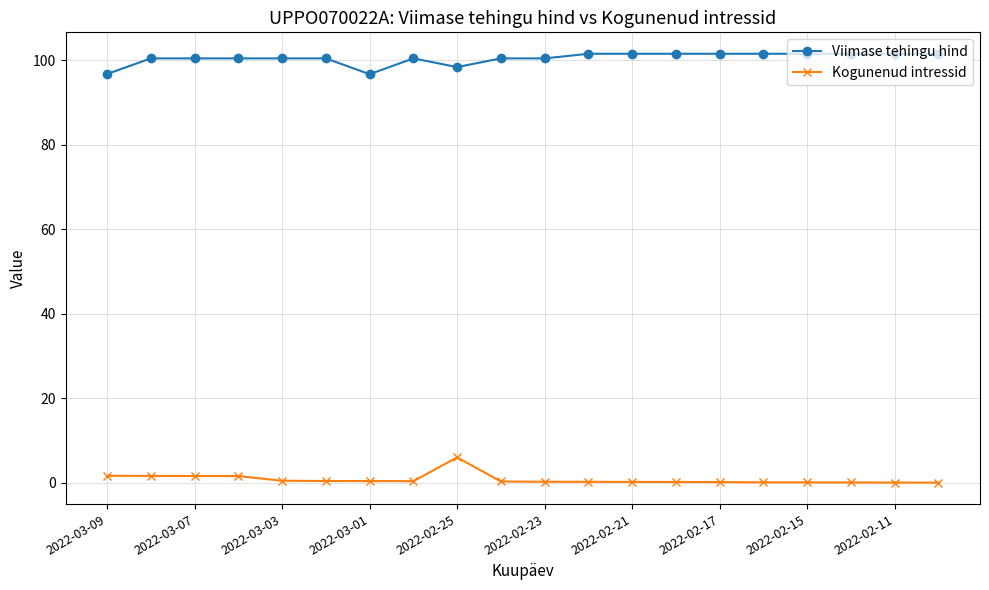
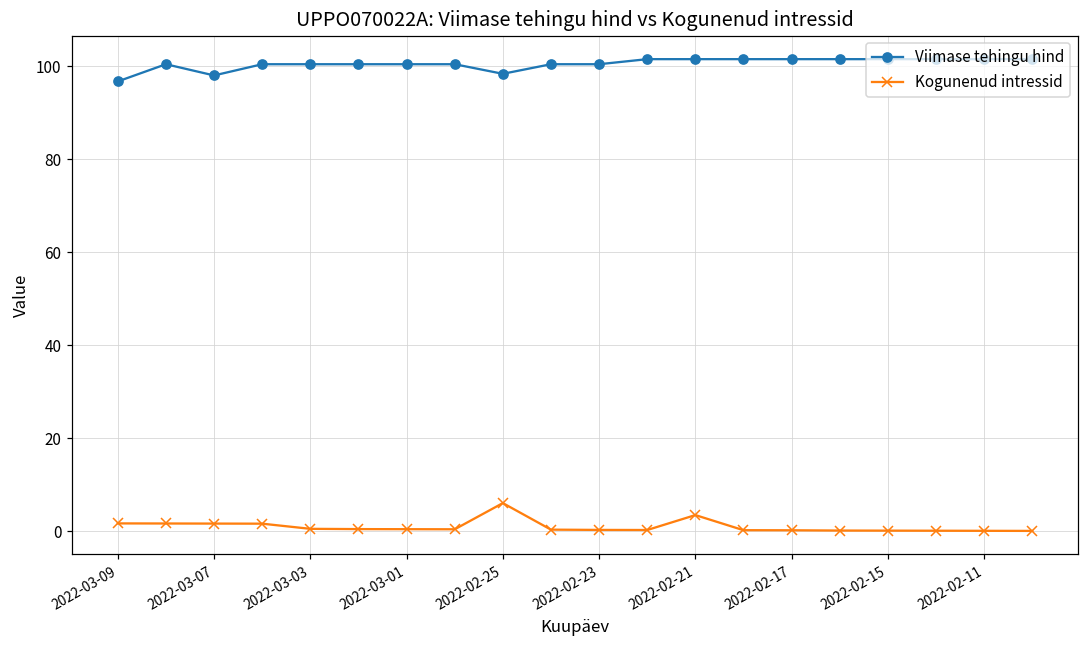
  {
    "Viimase tehingu hind": {
      "2022-03-09": 97,
-     "2022-03-07": 100,
+     "2022-03-07": 98,
      "2022-03-03": 100,
-     "2022-03-01": 97,
+     "2022-03-01": 100,
      "2022-02-25": 98,
      "2022-02-23": 100,
      "2022-02-21": 101,
      "2022-02-17": 101
    },
    "Kogunenud intressid": {
      "2022-03-09": 2,
      "2022-03-07": 2,
      "2022-03-03": 1,
      "2022-03-01": 0,
      "2022-02-25": 6,
      "2022-02-23": 0,
-     "2022-02-21": 0,
+     "2022-02-21": 3,
      "2022-02-17": 0,
      "2022-02-15": 0,
      "2022-02-11": 0
    }
  }
